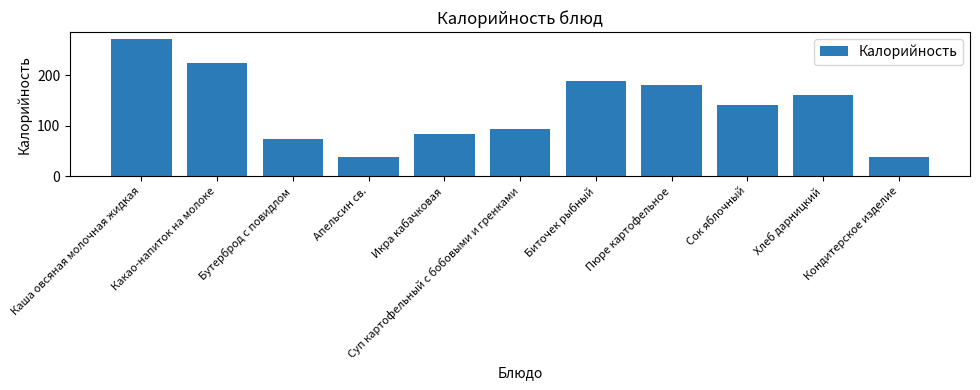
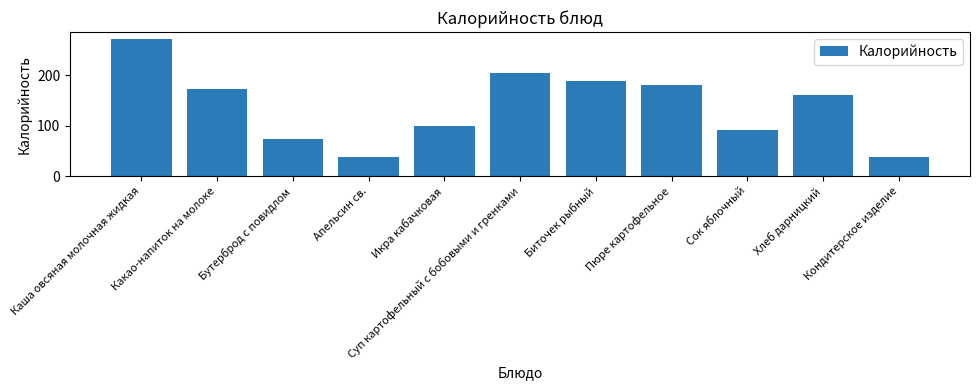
  {
    "Каша овсяная молочная жидкая": 270,
-   "Какао-напиток на молоке": 230,
+   "Какао-напиток на молоке": 170,
    "Бутерброд с повидлом": 70,
    "Апельсин св.": 40,
-   "Икра кабачковая": 80,
-   "Суп картофельный с бобовыми и гренками": 90,
+   "Икра кабачковая": 100,
+   "Суп картофельный с бобовыми и гренками": 200,
    "Биточек рыбный": 190,
    "Пюре картофельное": 180,
-   "Сок яблочный": 140,
+   "Сок яблочный": 90,
    "Хлеб дарницкий": 160,
    "Кондитерское изделие": 40
  }
